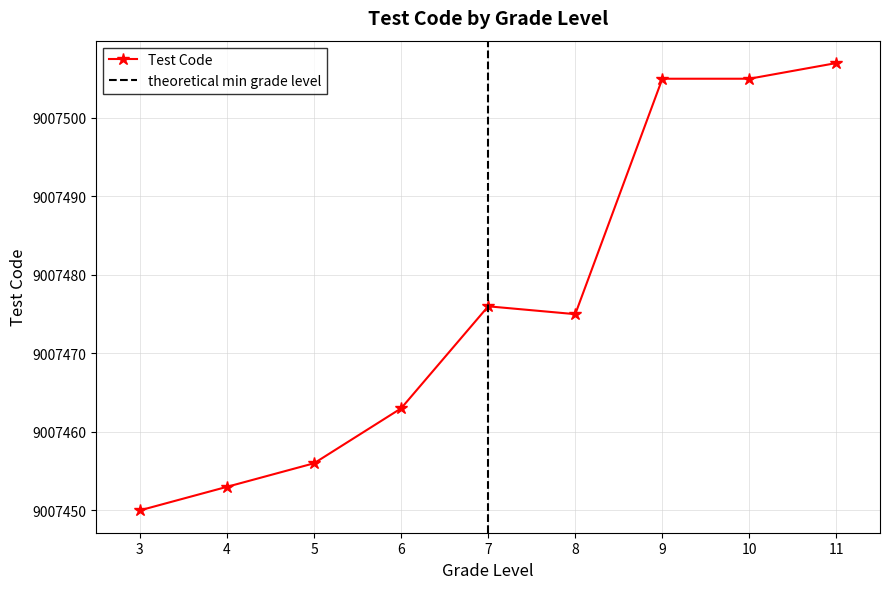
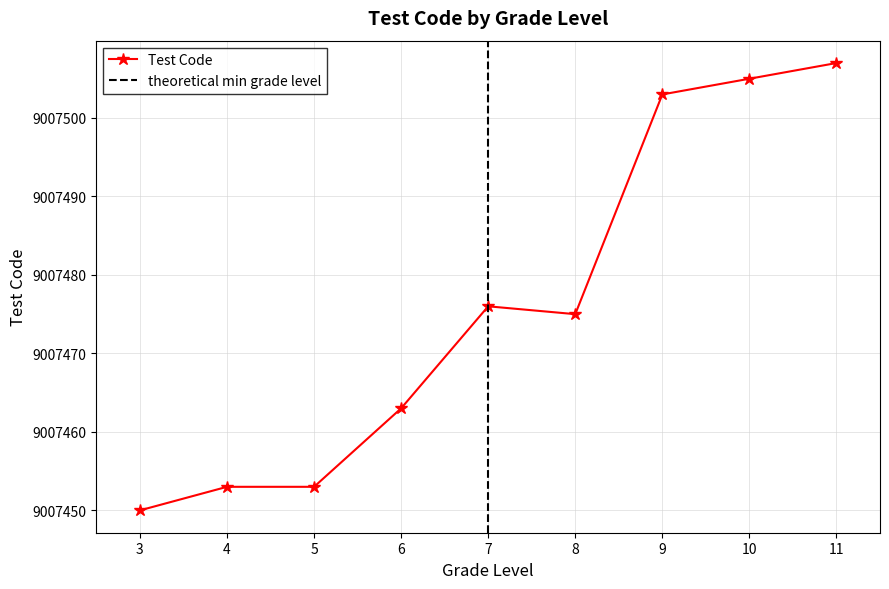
  {
    "3": 9007450,
    "4": 9007453,
-   "5": 9007456,
+   "5": 9007453,
    "6": 9007463,
    "7": 9007476,
    "8": 9007475,
-   "9": 9007505,
+   "9": 9007503,
    "10": 9007505,
    "11": 9007507
  }
